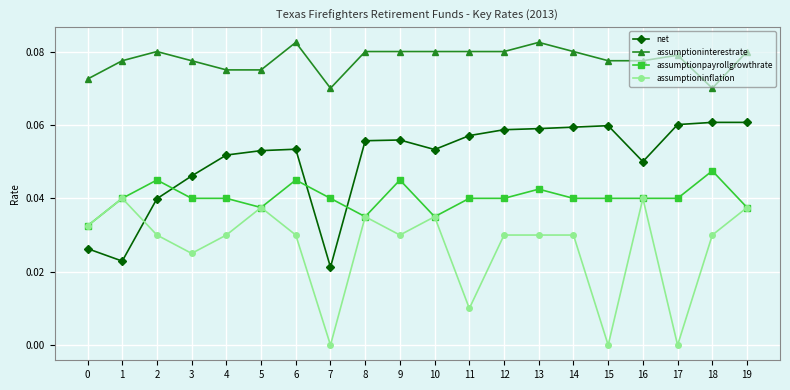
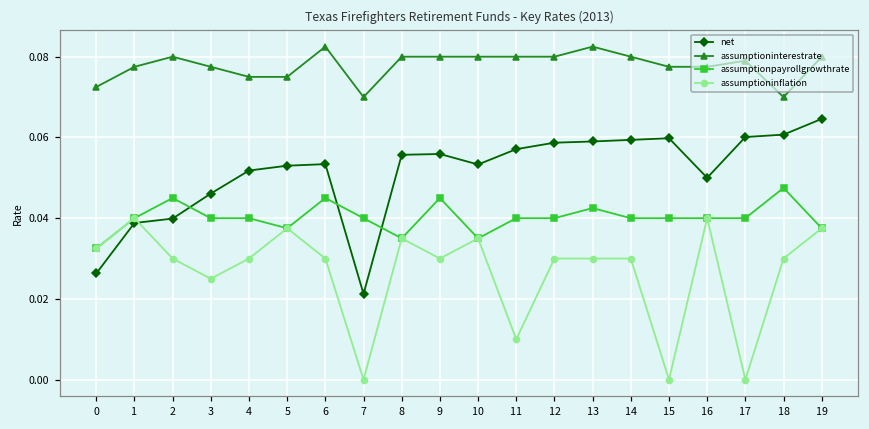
  {
    "net": {
      "0": 0.026,
-     "1": 0.023,
+     "1": 0.039,
      "2": 0.040,
      "3": 0.046,
      "4": 0.052,
      "5": 0.053,
      "6": 0.053,
      "7": 0.021,
      "8": 0.056,
      "9": 0.056,
      "10": 0.053,
      "11": 0.057,
      "12": 0.059,
      "13": 0.059,
      "14": 0.059,
      "15": 0.060,
      "16": 0.050,
      "17": 0.060,
      "18": 0.061,
-     "19": 0.061
+     "19": 0.065
    },
    "assumptioninterestrate": {
      "0": 0.073,
      "1": 0.078,
      "2": 0.080,
      "3": 0.078,
      "4": 0.075,
      "5": 0.075,
      "6": 0.083,
      "7": 0.070,
      "8": 0.080,
      "9": 0.080,
      "10": 0.080,
      "11": 0.080,
      "12": 0.080,
      "13": 0.083,
      "14": 0.080,
      "15": 0.078,
      "18": 0.070
    },
    "assumptionpayrollgrowthrate": {
      "2": 0.045,
      "3": 0.040,
      "4": 0.040,
      "6": 0.045,
      "7": 0.040,
      "9": 0.045,
      "11": 0.040,
      "12": 0.040,
      "13": 0.043,
      "14": 0.040,
      "15": 0.040,
      "17": 0.040,
      "18": 0.048
    },
    "assumptioninflation": {
      "2": 0.030,
      "3": 0.025,
      "4": 0.030,
      "6": 0.030,
      "7": 0.000,
      "9": 0.030,
      "11": 0.010,
      "12": 0.030,
      "13": 0.030,
      "14": 0.030,
      "15": 0.000,
      "17": 0.000,
      "18": 0.030
    }
  }
